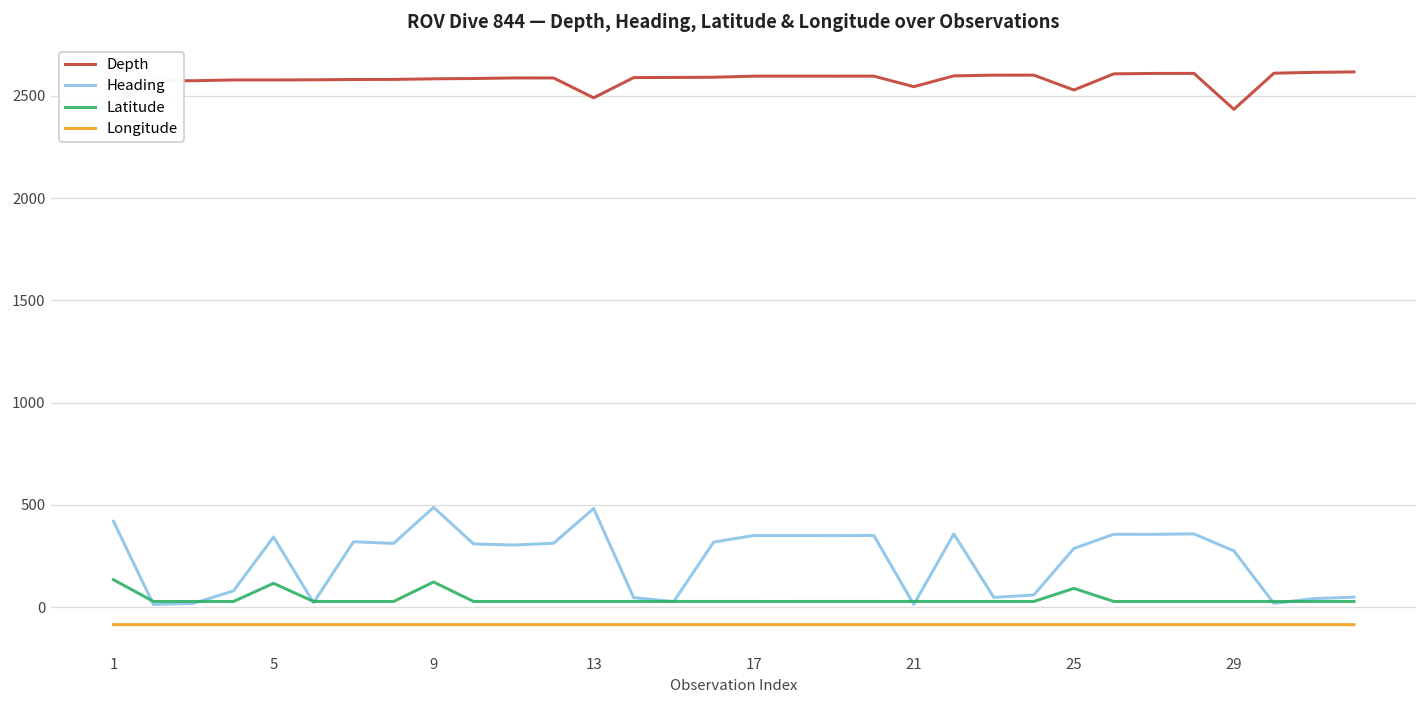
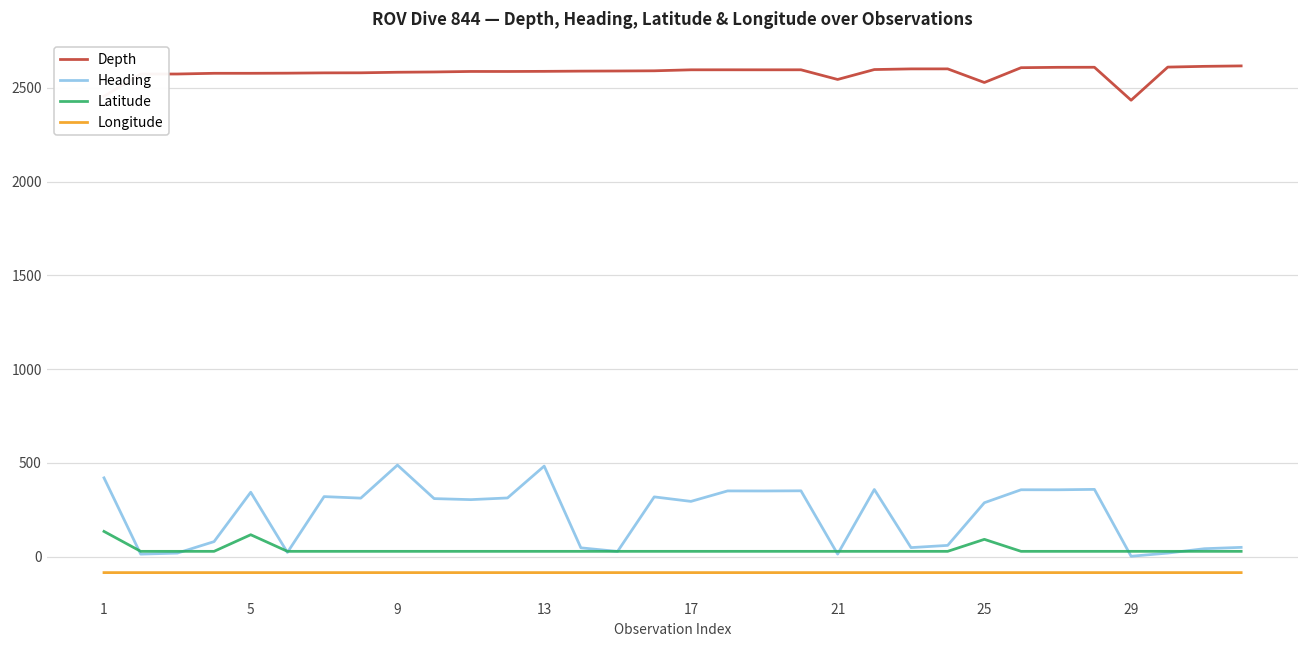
  {
    "Depth": {
      "5": 2580,
      "9": 2580,
-     "13": 2490,
+     "13": 2590,
      "17": 2600,
      "21": 2550,
      "25": 2530,
      "29": 2430
    },
    "Heading": {
      "1": 420,
      "5": 340,
      "9": 490,
      "13": 480,
-     "17": 350,
+     "17": 290,
      "25": 290,
-     "29": 280
+     "29": 0
    },
    "Latitude": {
      "1": 130,
      "5": 120,
-     "9": 120,
+     "9": 30,
      "13": 30,
      "17": 30,
      "25": 90,
      "29": 30
    },
    "Longitude": {
      "1": -90,
      "5": -90,
      "9": -90,
      "13": -90,
      "17": -90,
      "21": -90,
      "25": -90,
      "29": -90
    }
  }
